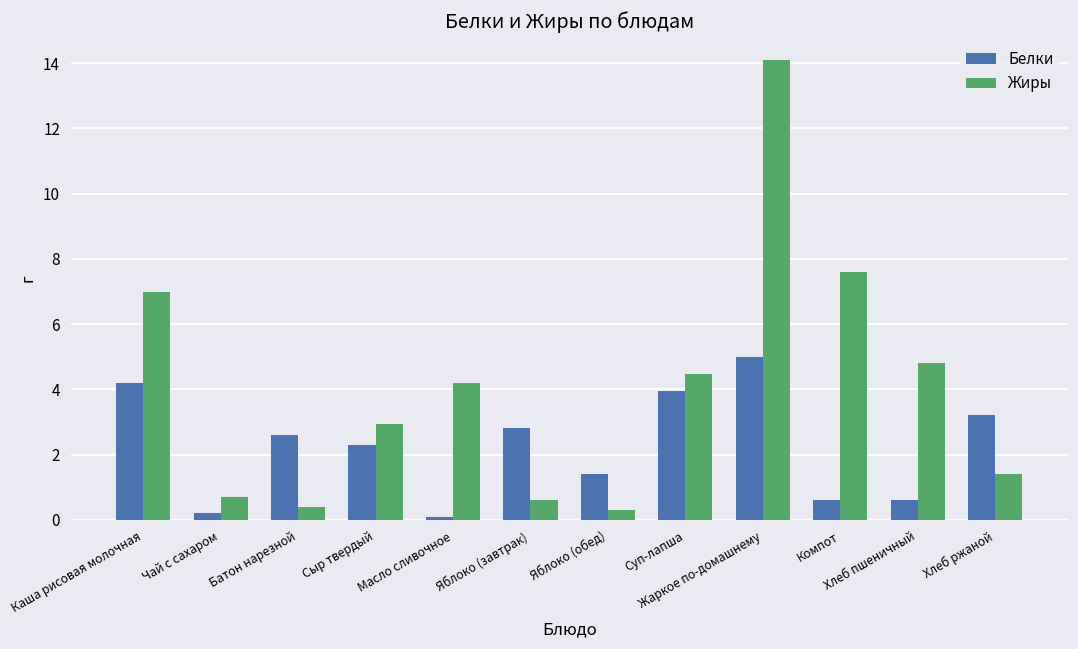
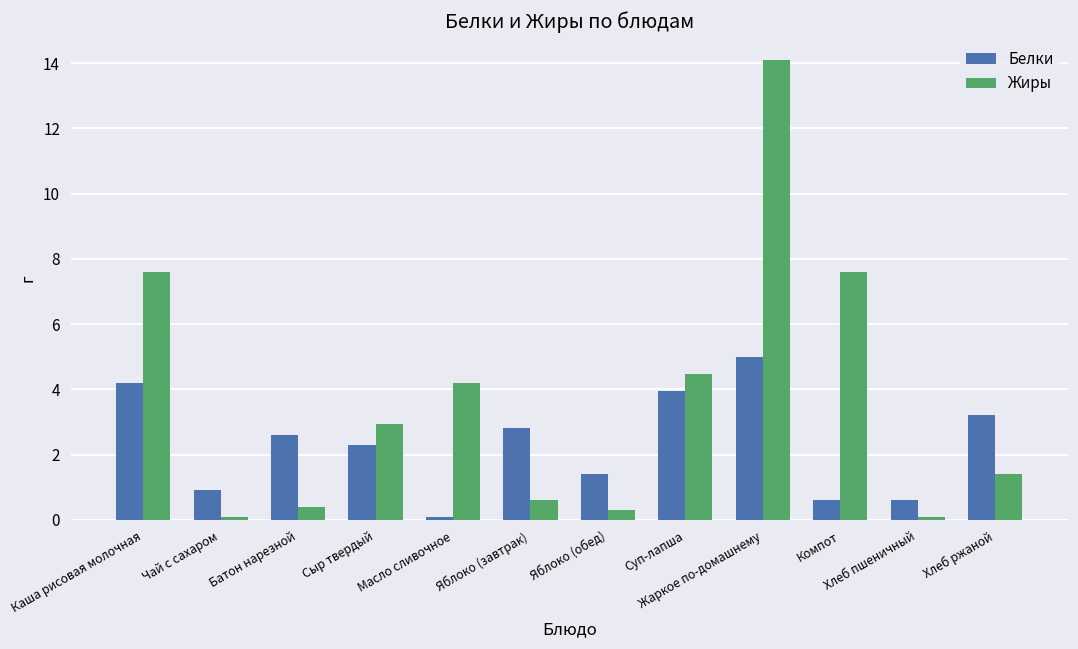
  {
    "Белки": {
      "Каша рисовая молочная": 4.2,
-     "Чай с сахаром": 0.2,
+     "Чай с сахаром": 0.9,
      "Батон нарезной": 2.6,
      "Сыр твердый": 2.3,
      "Масло сливочное": 0.1,
      "Яблоко (завтрак)": 2.8,
      "Яблоко (обед)": 1.4,
      "Суп-лапша": 3.9,
      "Жаркое по-домашнему": 5.0,
      "Компот": 0.6,
      "Хлеб пшеничный": 0.6,
      "Хлеб ржаной": 3.2
    },
    "Жиры": {
-     "Каша рисовая молочная": 7.0,
-     "Чай с сахаром": 0.7,
+     "Каша рисовая молочная": 7.6,
+     "Чай с сахаром": 0.1,
      "Батон нарезной": 0.4,
      "Сыр твердый": 3.0,
      "Масло сливочное": 4.2,
      "Яблоко (завтрак)": 0.6,
      "Яблоко (обед)": 0.3,
      "Суп-лапша": 4.5,
      "Жаркое по-домашнему": 14.1,
      "Компот": 7.6,
-     "Хлеб пшеничный": 4.8,
+     "Хлеб пшеничный": 0.1,
      "Хлеб ржаной": 1.4
    }
  }
